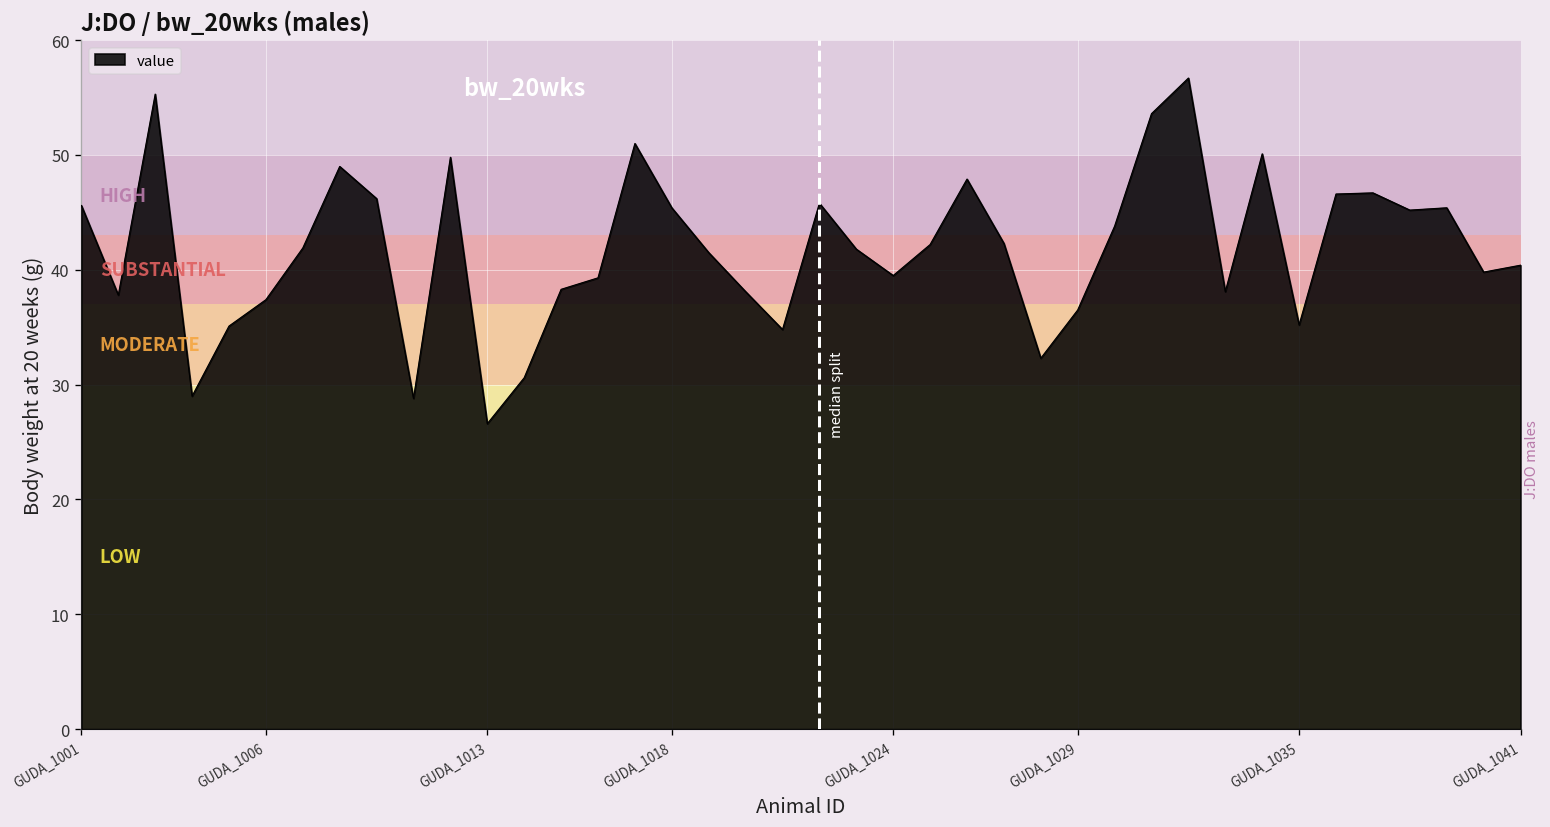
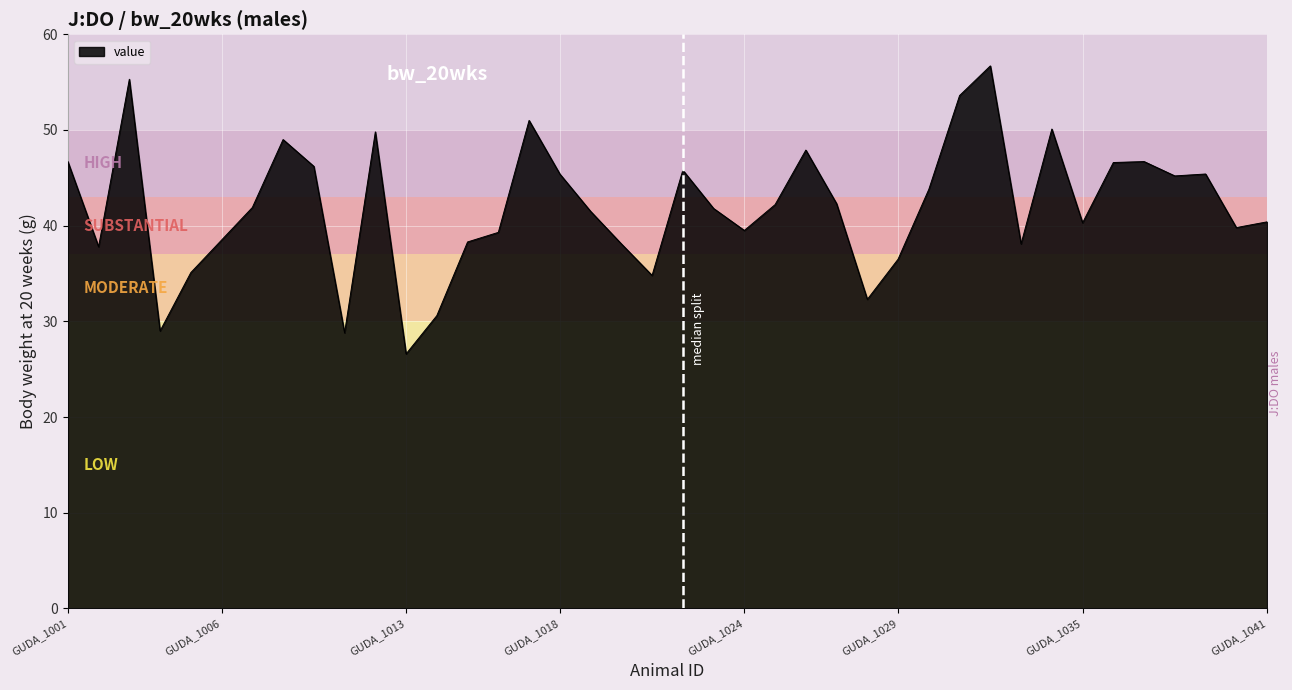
  {
-   "GUDA_1001": 46,
-   "GUDA_1006": 37,
+   "GUDA_1001": 47,
+   "GUDA_1006": 39,
    "GUDA_1013": 27,
    "GUDA_1018": 45,
    "GUDA_1024": 40,
    "GUDA_1029": 37,
-   "GUDA_1035": 35,
+   "GUDA_1035": 40,
    "GUDA_1041": 40
  }
